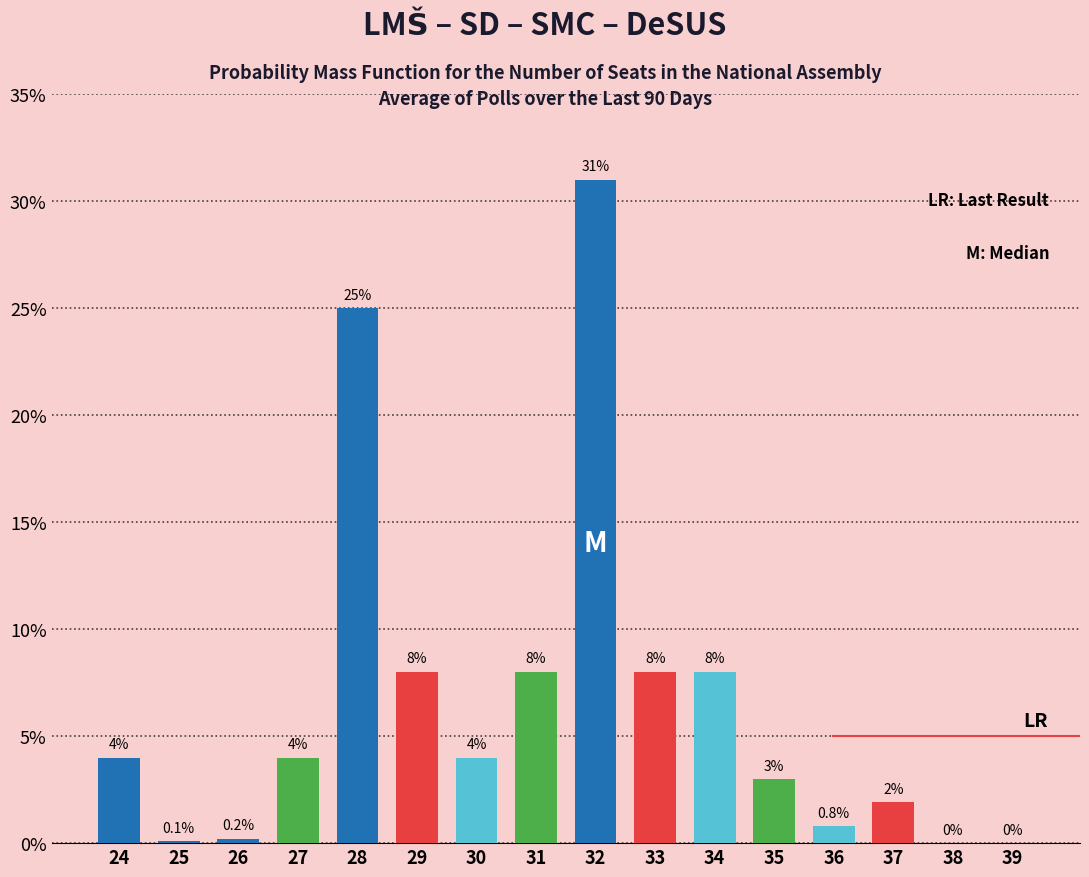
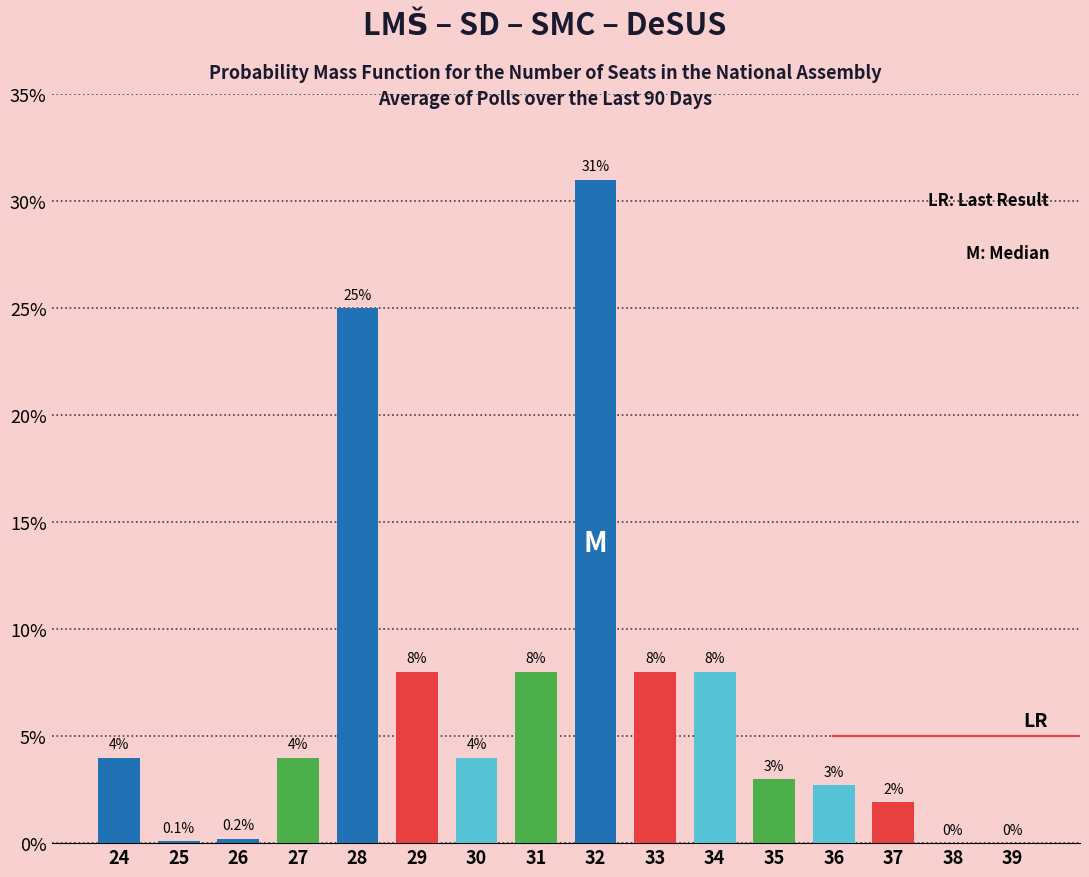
  {
    "24": "4%",
    "25": "0.1%",
    "26": "0.2%",
    "27": "4%",
    "28": "25%",
    "29": "8%",
    "30": "4%",
    "31": "8%",
    "32": "31%",
    "33": "8%",
    "34": "8%",
    "35": "3%",
-   "36": "0.8%",
+   "36": "3%",
    "37": "2%",
    "38": "0%",
    "39": "0%"
  }
